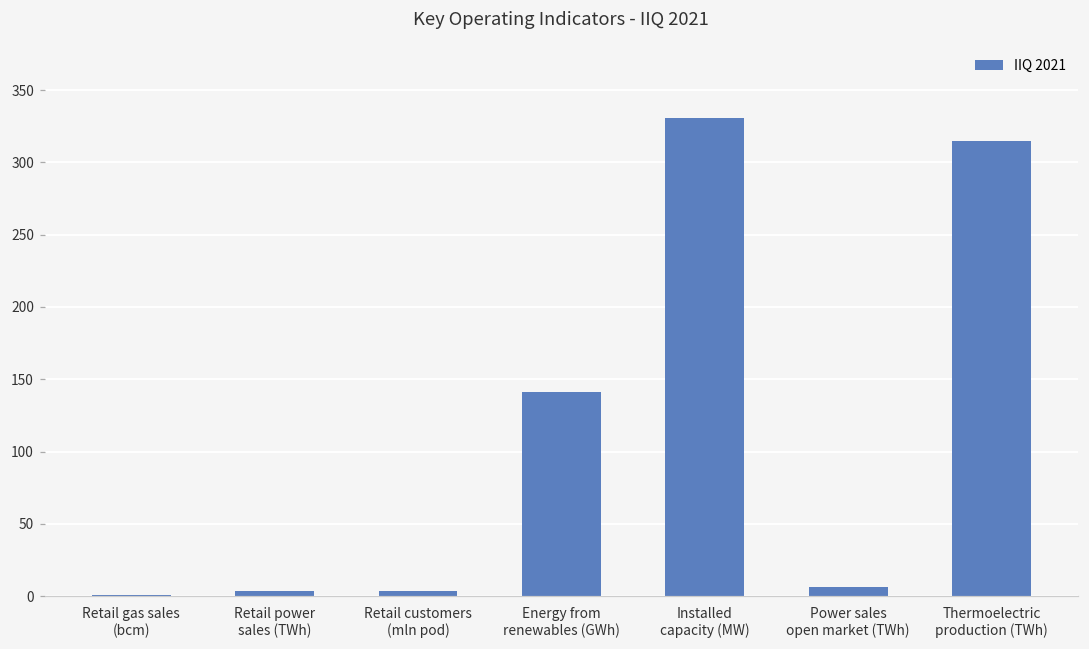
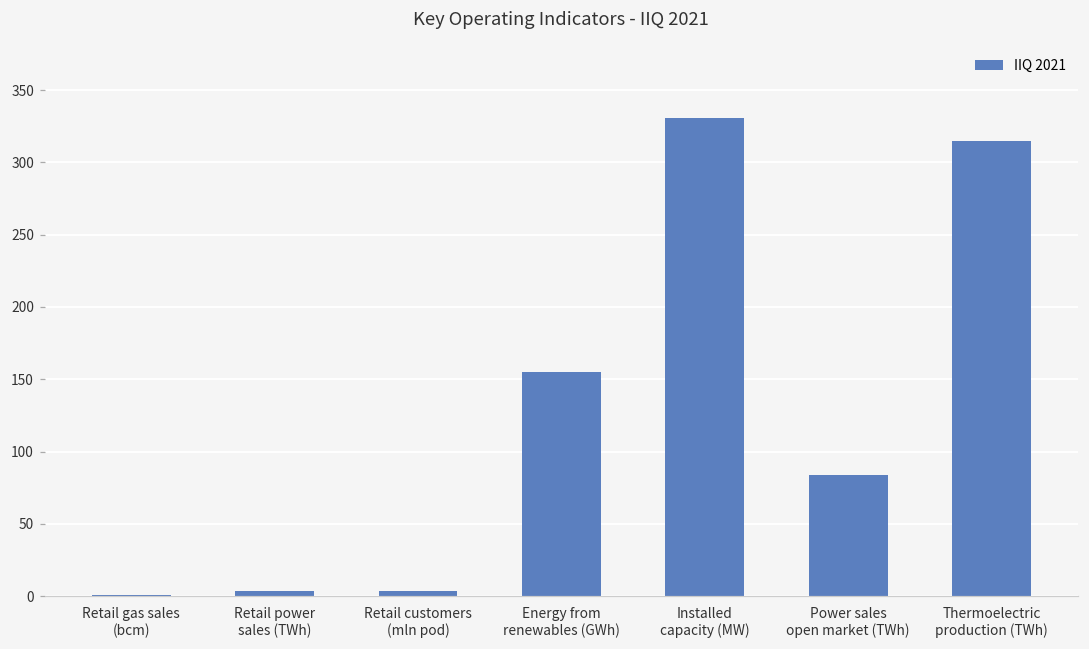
  {
    "Retail power sales (TWh)": 4,
    "Retail customers (mln pod)": 4,
-   "Energy from renewables (GWh)": 141,
+   "Energy from renewables (GWh)": 155,
    "Installed capacity (MW)": 331,
-   "Power sales open market (TWh)": 7,
+   "Power sales open market (TWh)": 84,
    "Thermoelectric production (TWh)": 315
  }
